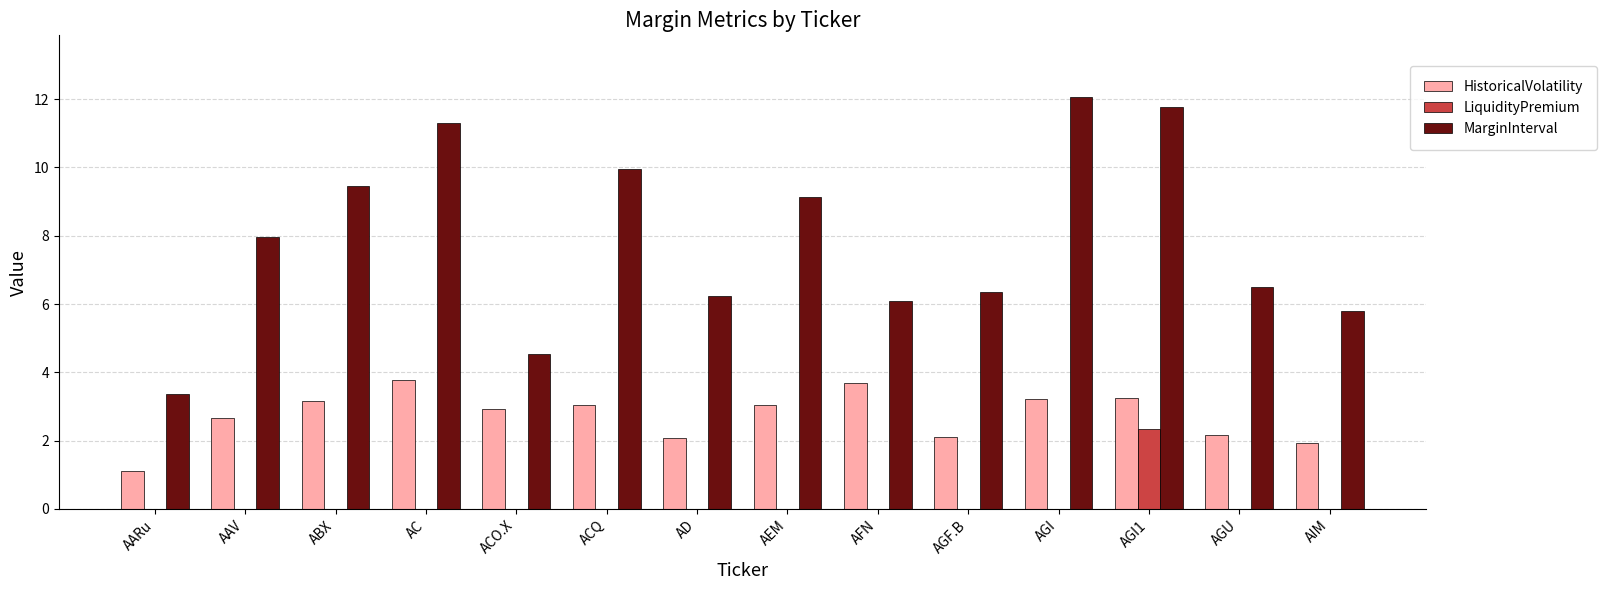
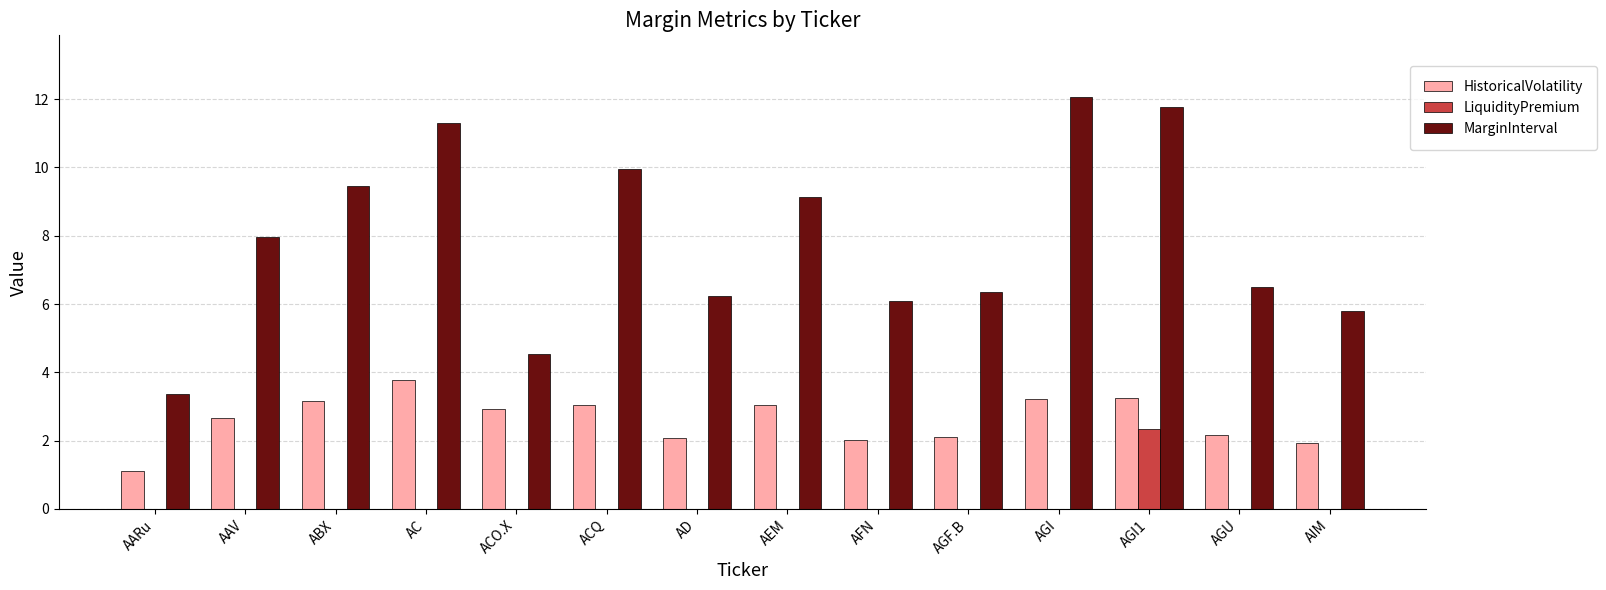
  {
    "HistoricalVolatility": {
      "AARu": 1.1,
      "AAV": 2.7,
      "ABX": 3.1,
      "AC": 3.8,
      "ACO.X": 2.9,
      "ACQ": 3.0,
      "AD": 2.1,
      "AEM": 3.0,
-     "AFN": 3.7,
+     "AFN": 2.0,
      "AGF.B": 2.1,
      "AGI": 3.2,
      "AGI1": 3.3,
      "AGU": 2.2,
      "AIM": 1.9
    },
    "LiquidityPremium": {
      "AARu": 0.0,
      "AAV": 0.0,
      "ABX": 0.0,
      "AC": 0.0,
      "ACO.X": 0.0,
      "ACQ": 0.0,
      "AD": 0.0,
      "AEM": 0.0,
      "AFN": 0.0,
      "AGF.B": 0.0,
      "AGI": 0.0,
      "AGI1": 2.3,
      "AGU": 0.0,
      "AIM": 0.0
    },
    "MarginInterval": {
      "AARu": 3.4,
      "AAV": 8.0,
      "ABX": 9.4,
      "AC": 11.3,
      "ACO.X": 4.5,
      "ACQ": 9.9,
      "AD": 6.2,
      "AEM": 9.1,
      "AFN": 6.1,
      "AGF.B": 6.3,
      "AGI": 12.1,
      "AGI1": 11.8,
      "AGU": 6.5,
      "AIM": 5.8
    }
  }
